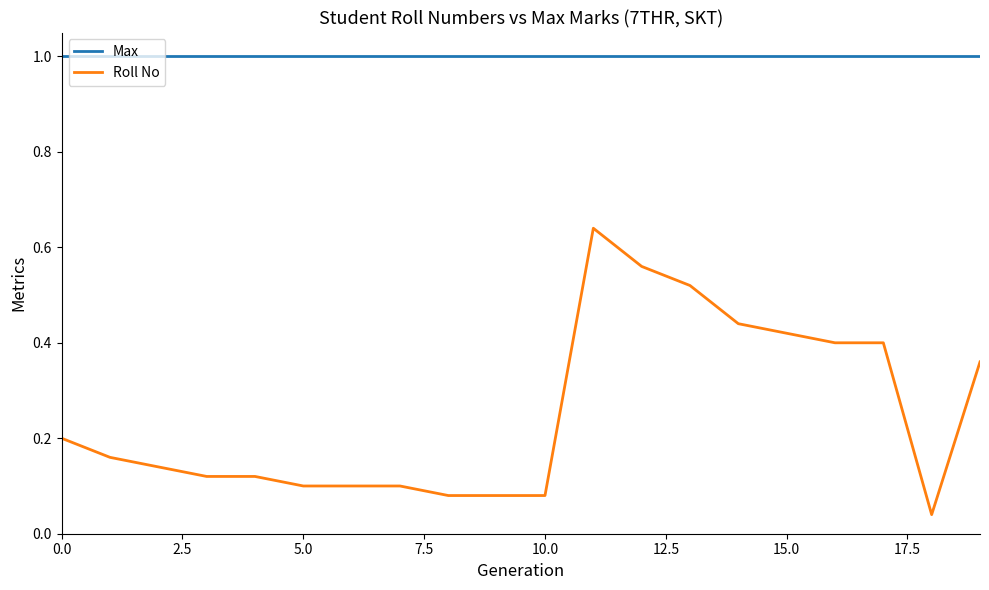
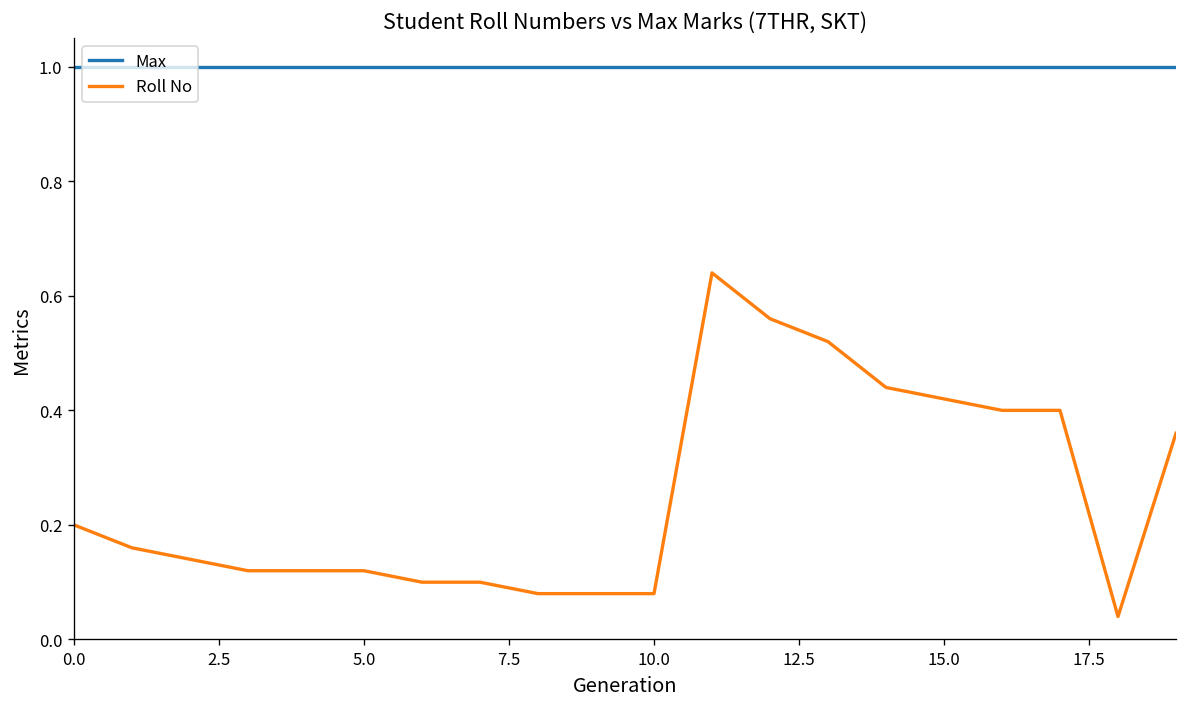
  {
    "Max": {
      "0.0": 1.00,
      "5.0": 1.00,
      "10.0": 1.00,
      "15.0": 1.00
    },
    "Roll No": {
      "0.0": 0.20,
-     "5.0": 0.10,
+     "5.0": 0.12,
      "10.0": 0.08,
      "15.0": 0.42
    }
  }
